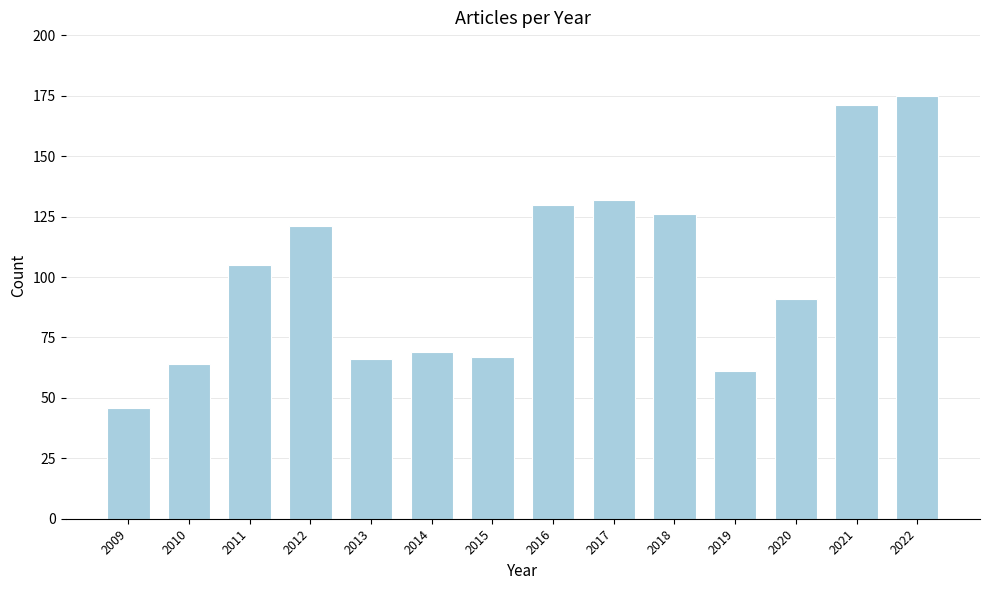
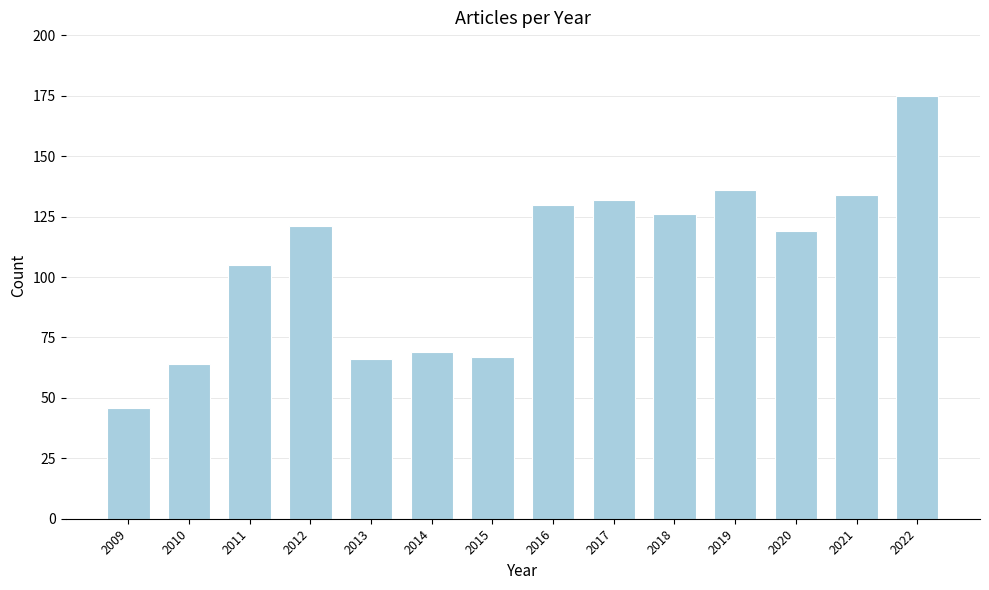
  {
    "2009": 46,
    "2010": 64,
    "2011": 105,
    "2012": 121,
    "2013": 66,
    "2014": 69,
    "2015": 67,
    "2016": 130,
    "2017": 132,
    "2018": 126,
-   "2019": 61,
-   "2020": 91,
-   "2021": 171,
+   "2019": 136,
+   "2020": 119,
+   "2021": 134,
    "2022": 175
  }
